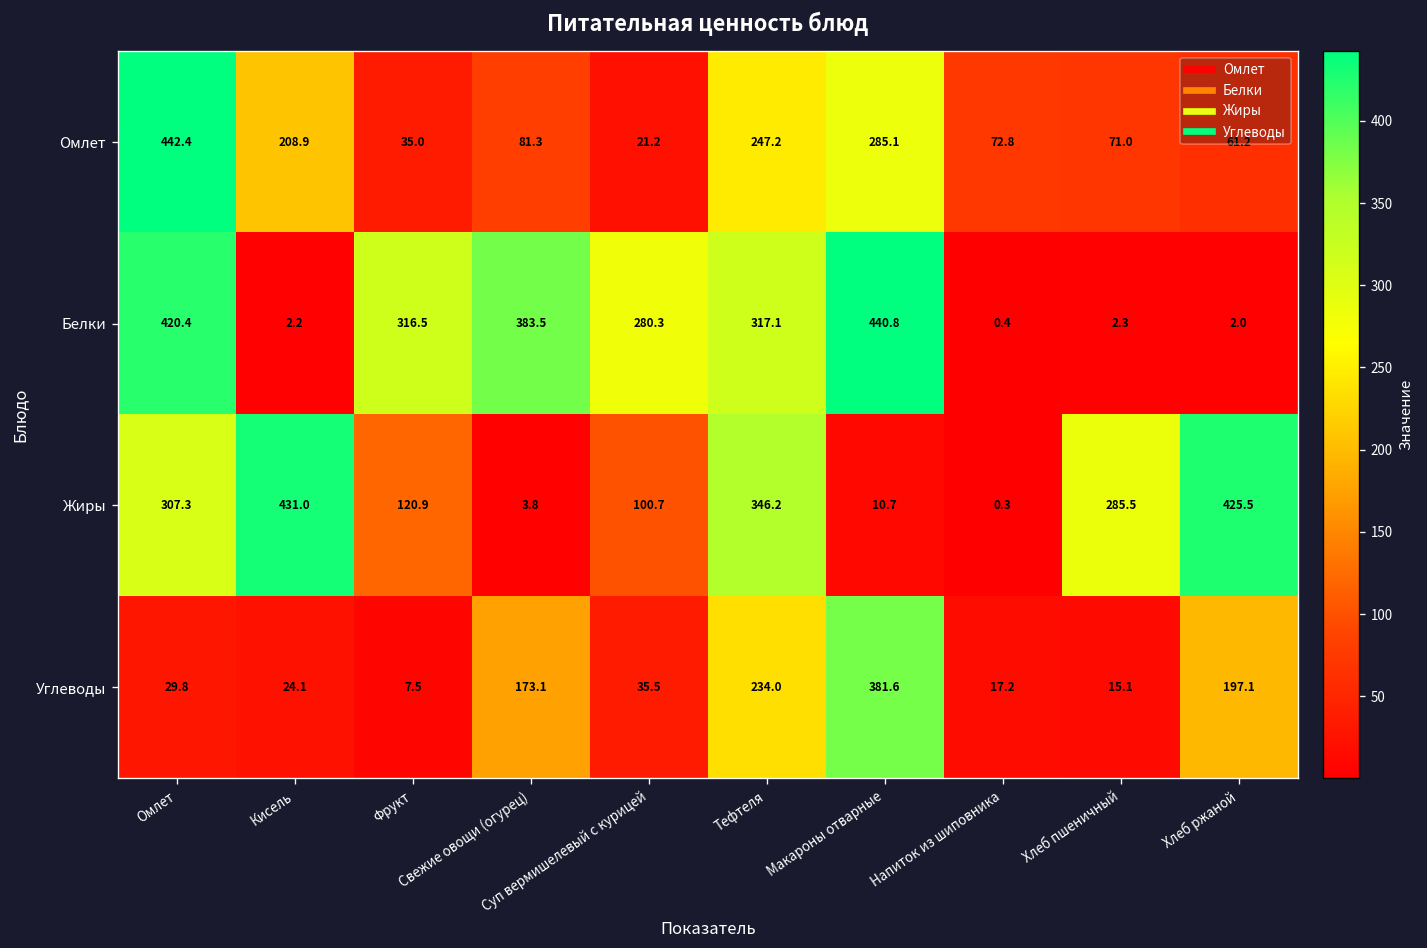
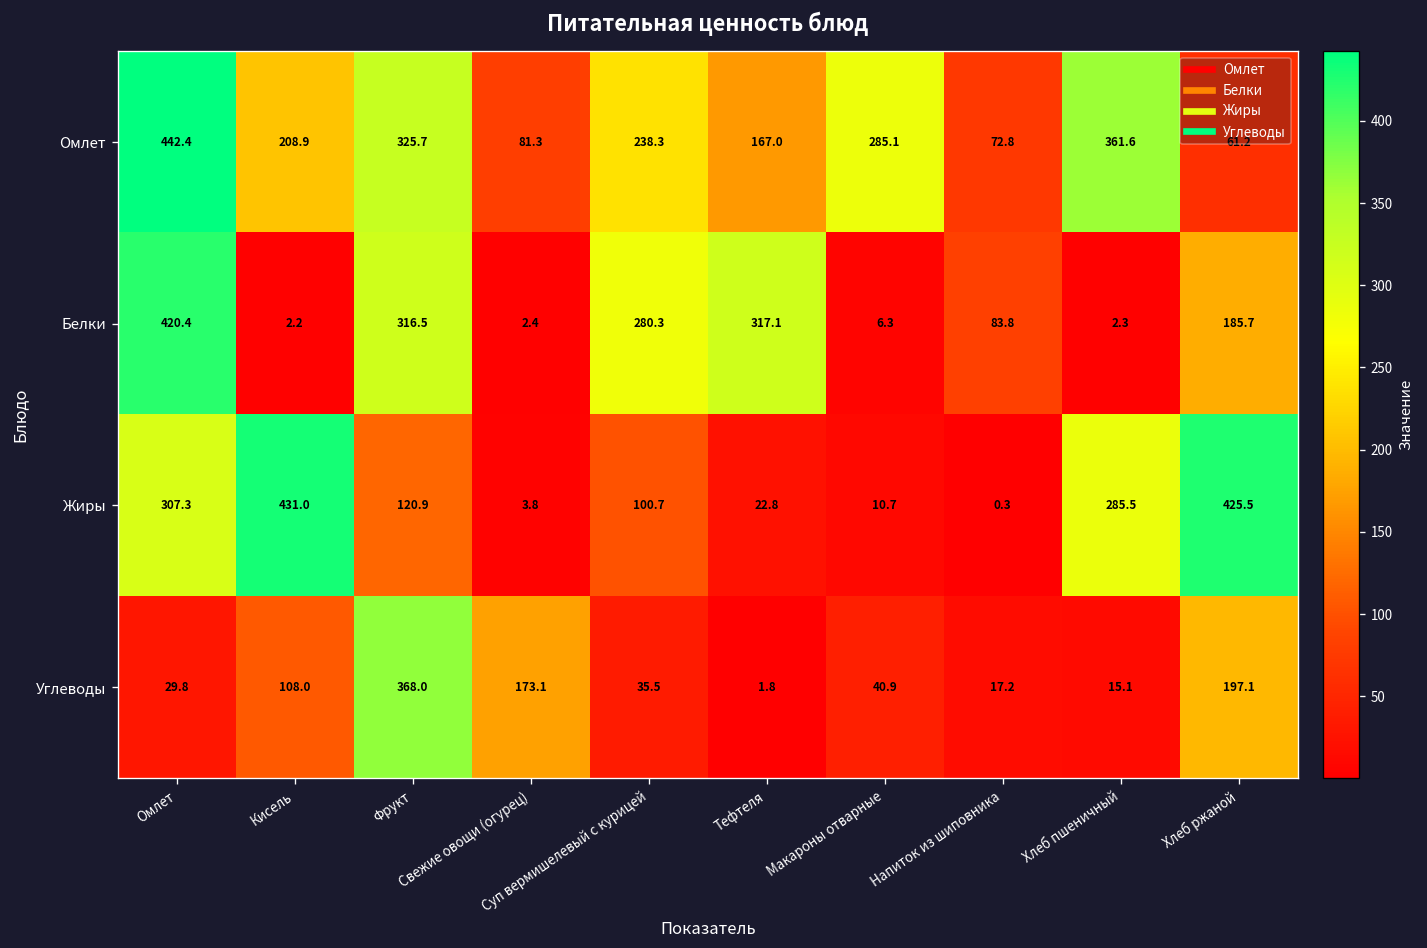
  {
    "Омлет": {
      "Омлет": 442.4,
      "Кисель": 208.9,
-     "Фрукт": 35.0,
+     "Фрукт": 325.7,
      "Свежие овощи (огурец)": 81.3,
-     "Суп вермишелевый с курицей": 21.2,
-     "Тефтеля": 247.2,
+     "Суп вермишелевый с курицей": 238.3,
+     "Тефтеля": 167.0,
      "Макароны отварные": 285.1,
      "Напиток из шиповника": 72.8,
-     "Хлеб пшеничный": 71.0
+     "Хлеб пшеничный": 361.6
    },
    "Белки": {
      "Омлет": 420.4,
      "Кисель": 2.2,
      "Фрукт": 316.5,
-     "Свежие овощи (огурец)": 383.5,
+     "Свежие овощи (огурец)": 2.4,
      "Суп вермишелевый с курицей": 280.3,
      "Тефтеля": 317.1,
-     "Макароны отварные": 440.8,
-     "Напиток из шиповника": 0.4,
+     "Макароны отварные": 6.3,
+     "Напиток из шиповника": 83.8,
      "Хлеб пшеничный": 2.3,
-     "Хлеб ржаной": 2.0
+     "Хлеб ржаной": 185.7
    },
    "Жиры": {
      "Омлет": 307.3,
      "Кисель": 431.0,
      "Фрукт": 120.9,
      "Свежие овощи (огурец)": 3.8,
      "Суп вермишелевый с курицей": 100.7,
-     "Тефтеля": 346.2,
+     "Тефтеля": 22.8,
      "Макароны отварные": 10.7,
      "Напиток из шиповника": 0.3,
      "Хлеб пшеничный": 285.5,
      "Хлеб ржаной": 425.5
    },
    "Углеводы": {
      "Омлет": 29.8,
-     "Кисель": 24.1,
-     "Фрукт": 7.5,
+     "Кисель": 108.0,
+     "Фрукт": 368.0,
      "Свежие овощи (огурец)": 173.1,
      "Суп вермишелевый с курицей": 35.5,
-     "Тефтеля": 234.0,
-     "Макароны отварные": 381.6,
+     "Тефтеля": 1.8,
+     "Макароны отварные": 40.9,
      "Напиток из шиповника": 17.2,
      "Хлеб пшеничный": 15.1,
      "Хлеб ржаной": 197.1
    }
  }
